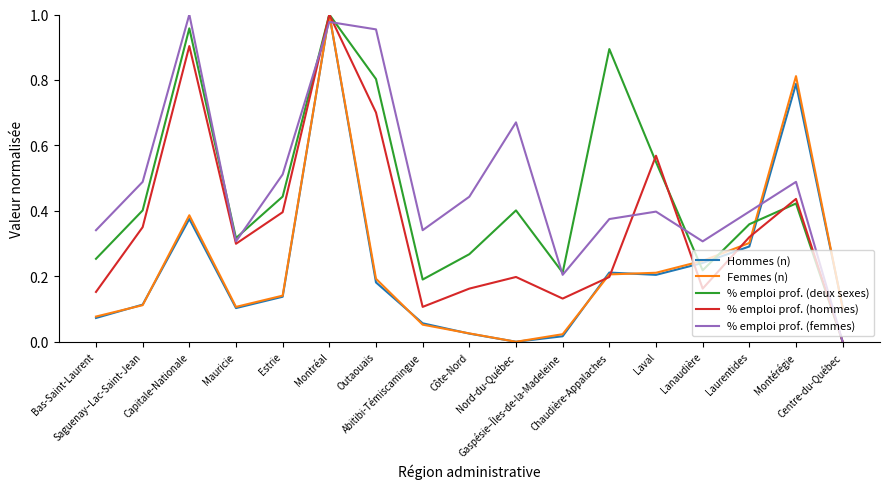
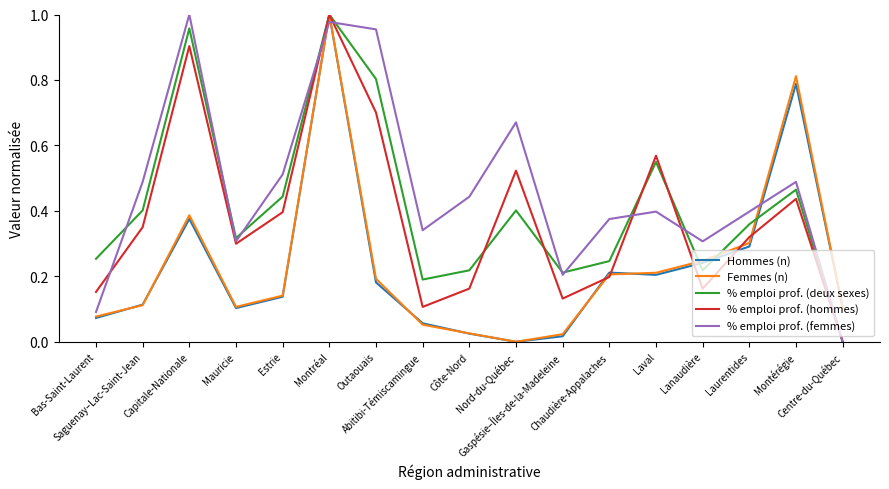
  {
    "Hommes (n)": {
      "Capitale-Nationale": 0.38,
      "Outaouais": 0.18,
      "Laurentides": 0.29,
      "Montérégie": 0.79
    },
    "Femmes (n)": {
      "Capitale-Nationale": 0.39,
      "Outaouais": 0.19,
      "Laurentides": 0.30,
      "Montérégie": 0.81
    },
    "% emploi prof. (deux sexes)": {
      "Bas-Saint-Laurent": 0.25,
      "Saguenay–Lac-Saint-Jean": 0.40,
      "Capitale-Nationale": 0.96,
      "Mauricie": 0.32,
      "Estrie": 0.44,
      "Outaouais": 0.80,
      "Abitibi-Témiscamingue": 0.19,
-     "Côte-Nord": 0.27,
+     "Côte-Nord": 0.22,
      "Nord-du-Québec": 0.40,
-     "Chaudière-Appalaches": 0.89,
+     "Chaudière-Appalaches": 0.25,
      "Laval": 0.55,
      "Laurentides": 0.36,
-     "Montérégie": 0.42
+     "Montérégie": 0.46
    },
    "% emploi prof. (hommes)": {
      "Bas-Saint-Laurent": 0.15,
      "Saguenay–Lac-Saint-Jean": 0.35,
      "Capitale-Nationale": 0.90,
      "Estrie": 0.40,
      "Outaouais": 0.70,
      "Abitibi-Témiscamingue": 0.11,
      "Côte-Nord": 0.16,
-     "Nord-du-Québec": 0.20,
+     "Nord-du-Québec": 0.52,
      "Gaspésie–Îles-de-la-Madeleine": 0.13,
      "Chaudière-Appalaches": 0.20,
      "Laval": 0.57,
      "Laurentides": 0.32,
      "Montérégie": 0.44
    },
    "% emploi prof. (femmes)": {
-     "Bas-Saint-Laurent": 0.34,
+     "Bas-Saint-Laurent": 0.09,
      "Saguenay–Lac-Saint-Jean": 0.49,
      "Capitale-Nationale": 1.00,
      "Estrie": 0.51,
      "Montréal": 0.98,
      "Outaouais": 0.95,
      "Abitibi-Témiscamingue": 0.34,
      "Côte-Nord": 0.44,
      "Nord-du-Québec": 0.67,
      "Chaudière-Appalaches": 0.38,
      "Laval": 0.40,
      "Lanaudière": 0.31,
      "Laurentides": 0.40,
      "Montérégie": 0.49
    }
  }
